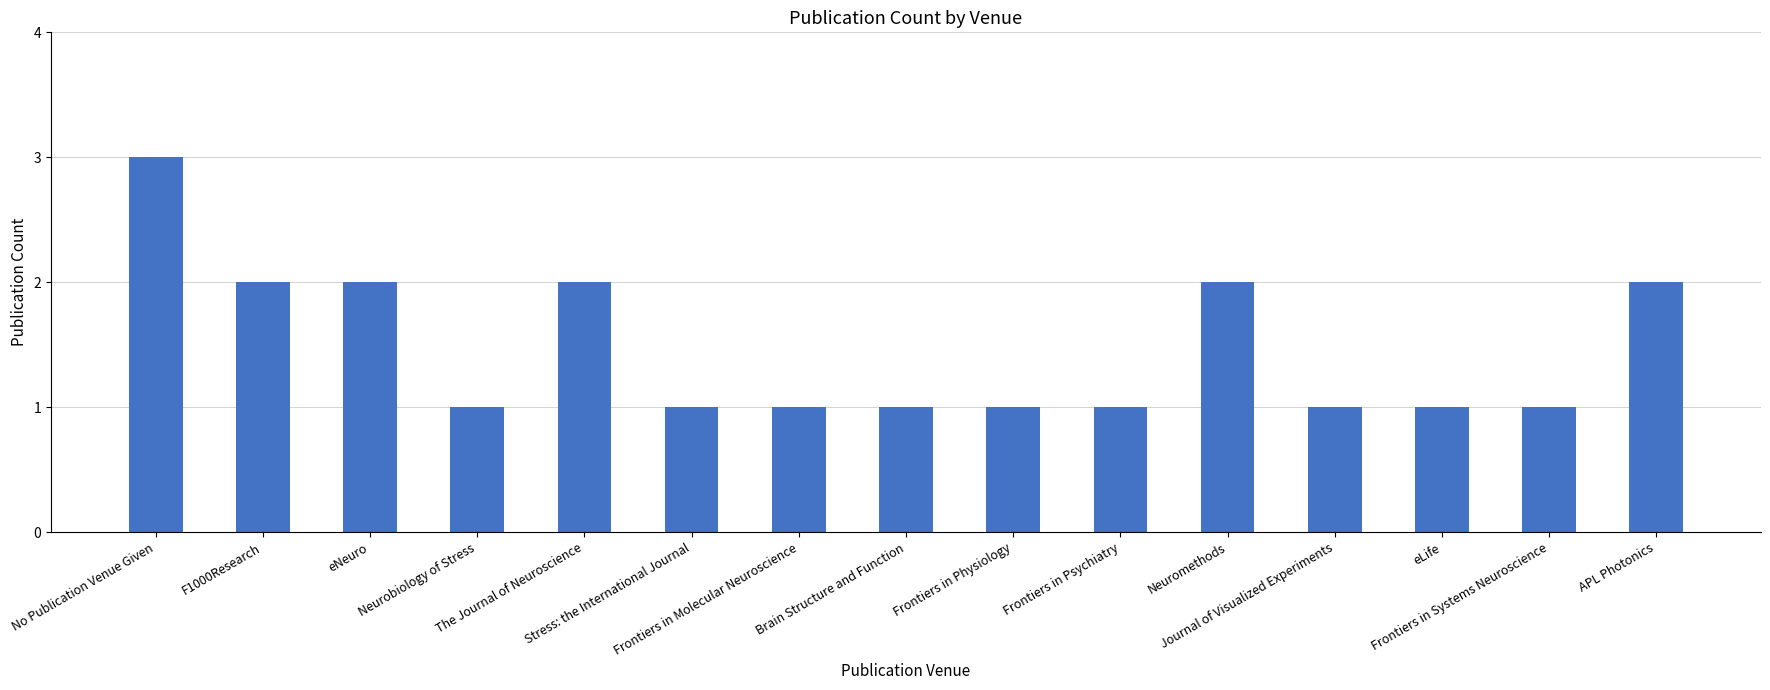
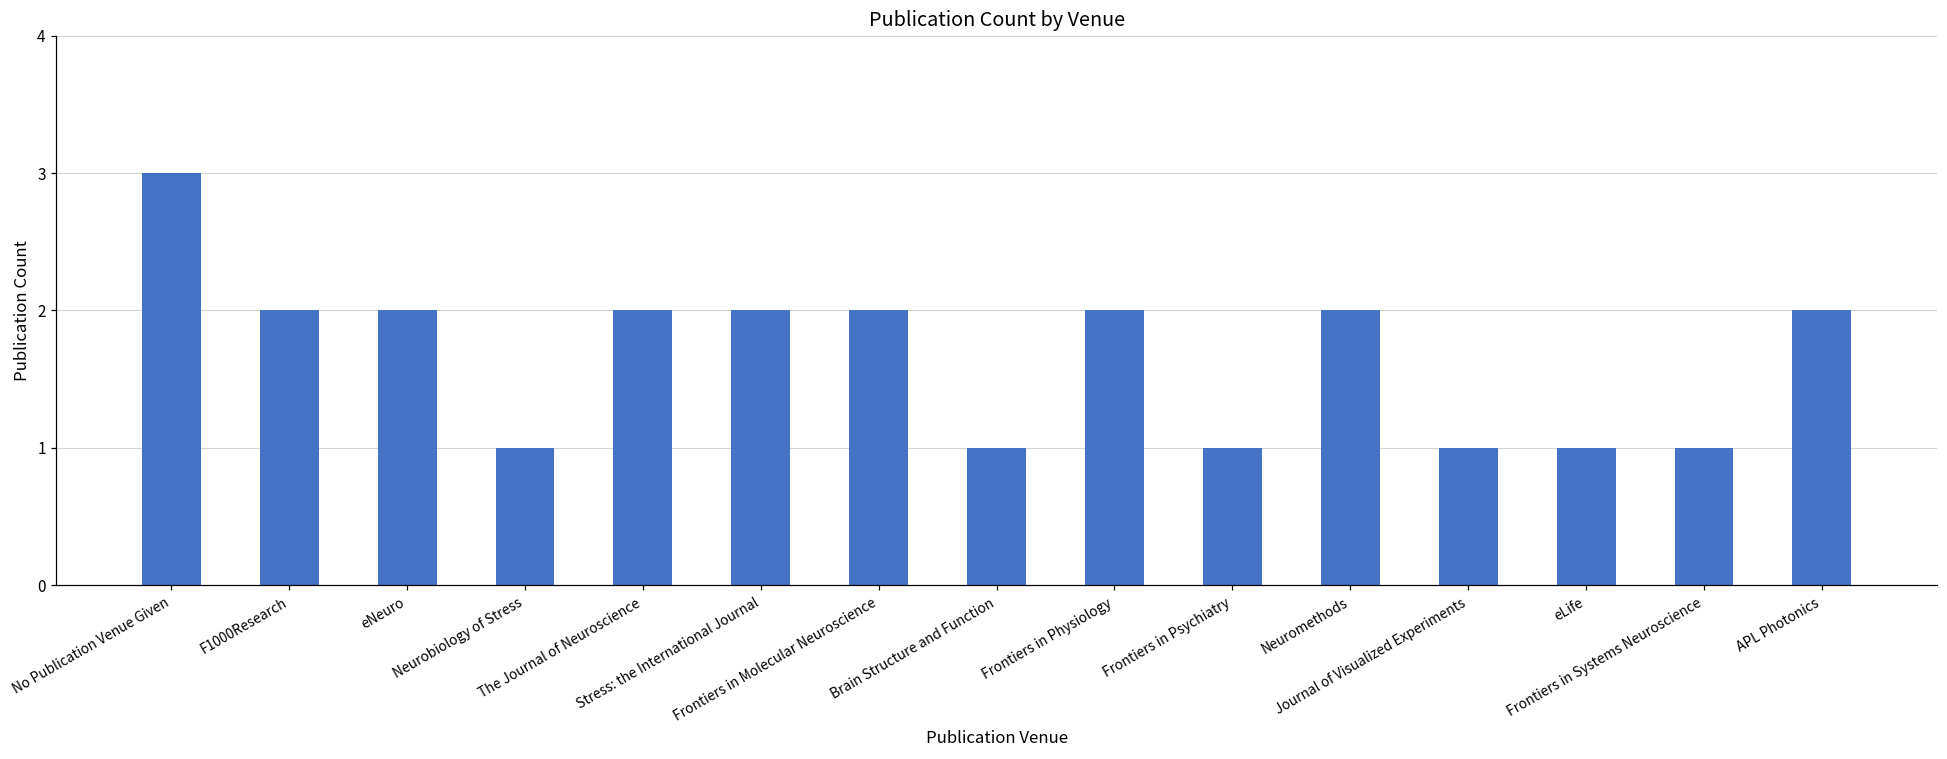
  {
    "No Publication Venue Given": 3,
    "F1000Research": 2,
    "eNeuro": 2,
    "Neurobiology of Stress": 1,
    "The Journal of Neuroscience": 2,
-   "Stress: the International Journal": 1,
-   "Frontiers in Molecular Neuroscience": 1,
+   "Stress: the International Journal": 2,
+   "Frontiers in Molecular Neuroscience": 2,
    "Brain Structure and Function": 1,
-   "Frontiers in Physiology": 1,
+   "Frontiers in Physiology": 2,
    "Frontiers in Psychiatry": 1,
    "Neuromethods": 2,
    "Journal of Visualized Experiments": 1,
    "eLife": 1,
    "Frontiers in Systems Neuroscience": 1,
    "APL Photonics": 2
  }
